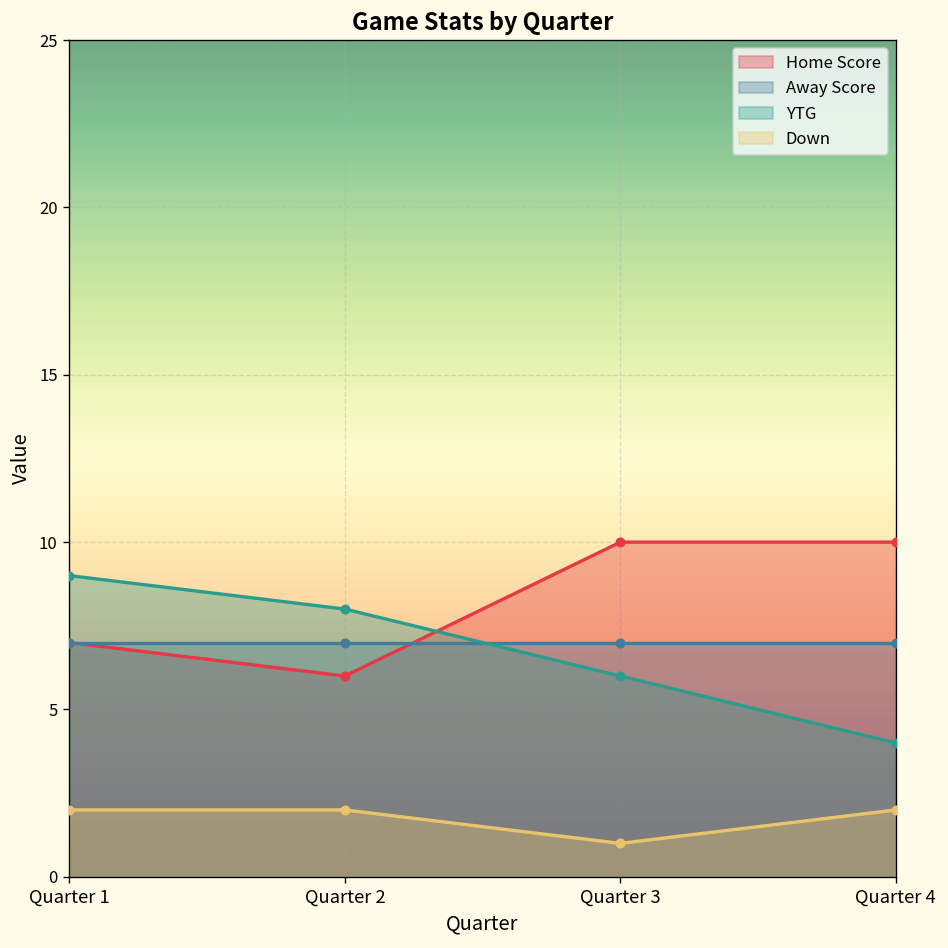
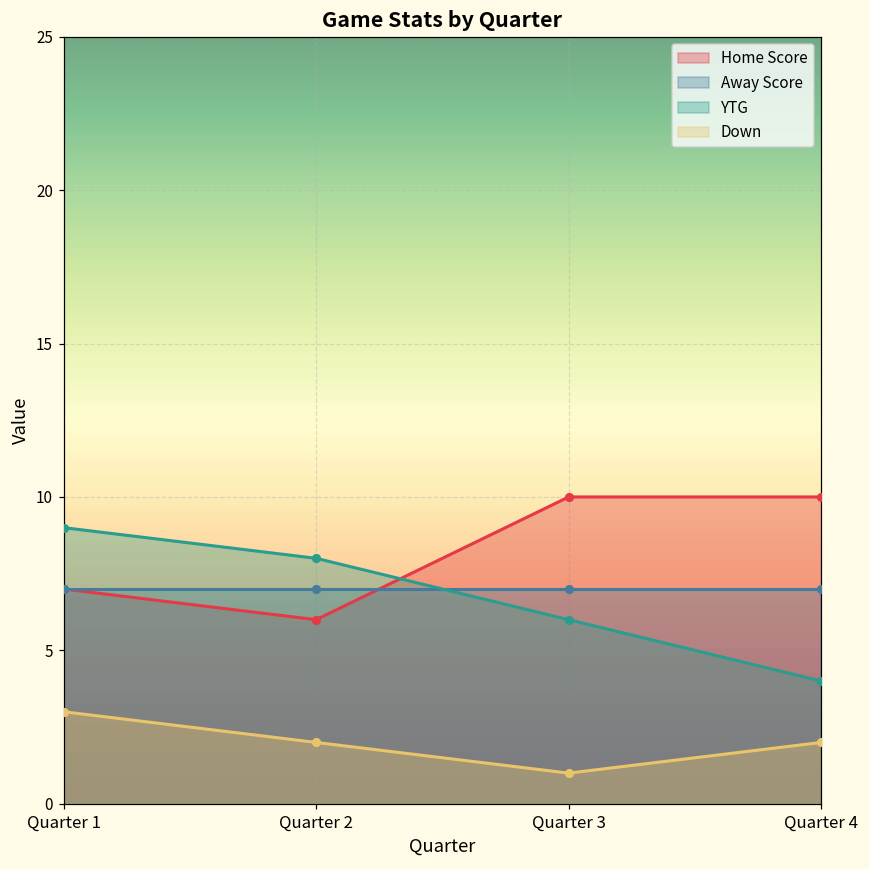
  {
    "Home Score": {
      "Quarter 2": 6,
      "Quarter 3": 10,
      "Quarter 4": 10
    },
    "Down": {
-     "Quarter 1": 2,
+     "Quarter 1": 3,
      "Quarter 2": 2,
      "Quarter 3": 1,
      "Quarter 4": 2
    }
  }
